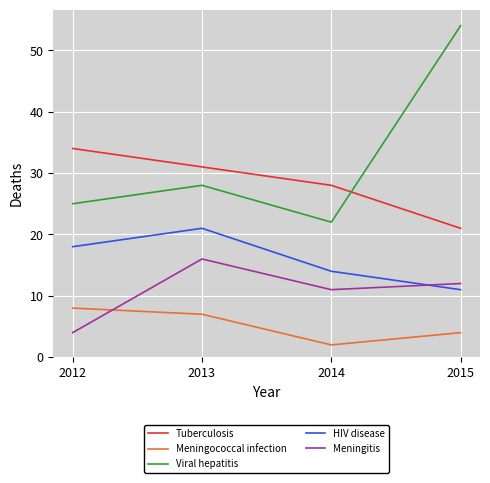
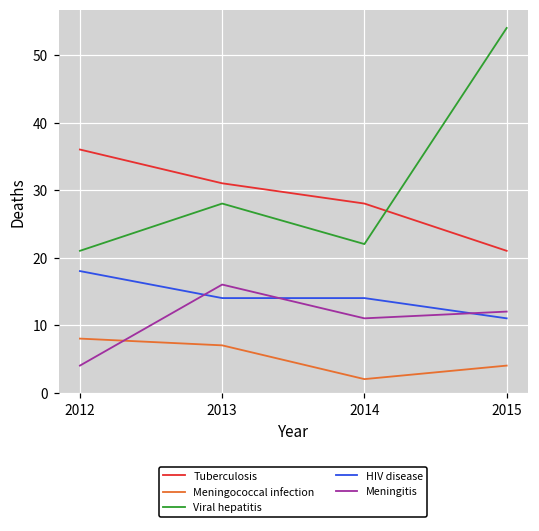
  {
    "Tuberculosis": {
-     "2012": 34,
+     "2012": 36,
      "2013": 31,
      "2014": 28,
      "2015": 21
    },
    "Meningococcal infection": {
      "2012": 8,
      "2013": 7,
      "2014": 2,
      "2015": 4
    },
    "Viral hepatitis": {
-     "2012": 25,
+     "2012": 21,
      "2013": 28,
      "2014": 22,
      "2015": 54
    },
    "HIV disease": {
      "2012": 18,
-     "2013": 21,
+     "2013": 14,
      "2014": 14,
      "2015": 11
    },
    "Meningitis": {
      "2012": 4,
      "2013": 16,
      "2014": 11,
      "2015": 12
    }
  }
